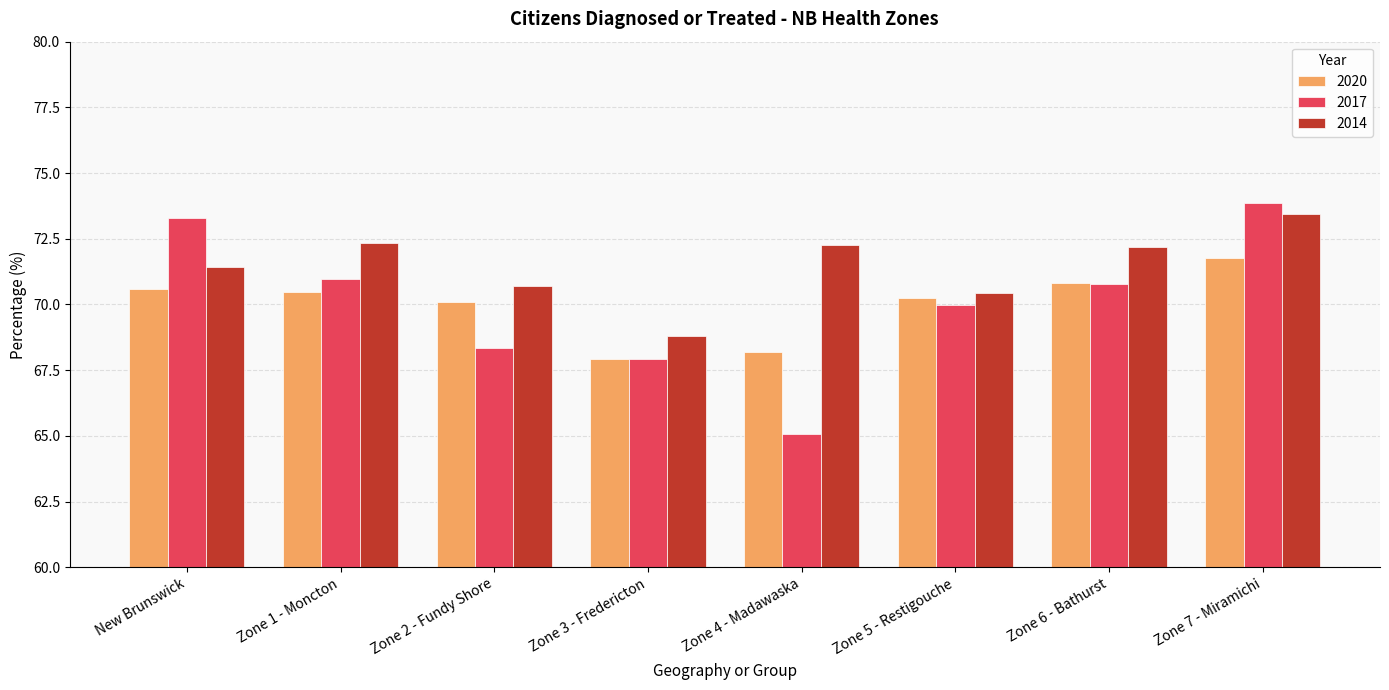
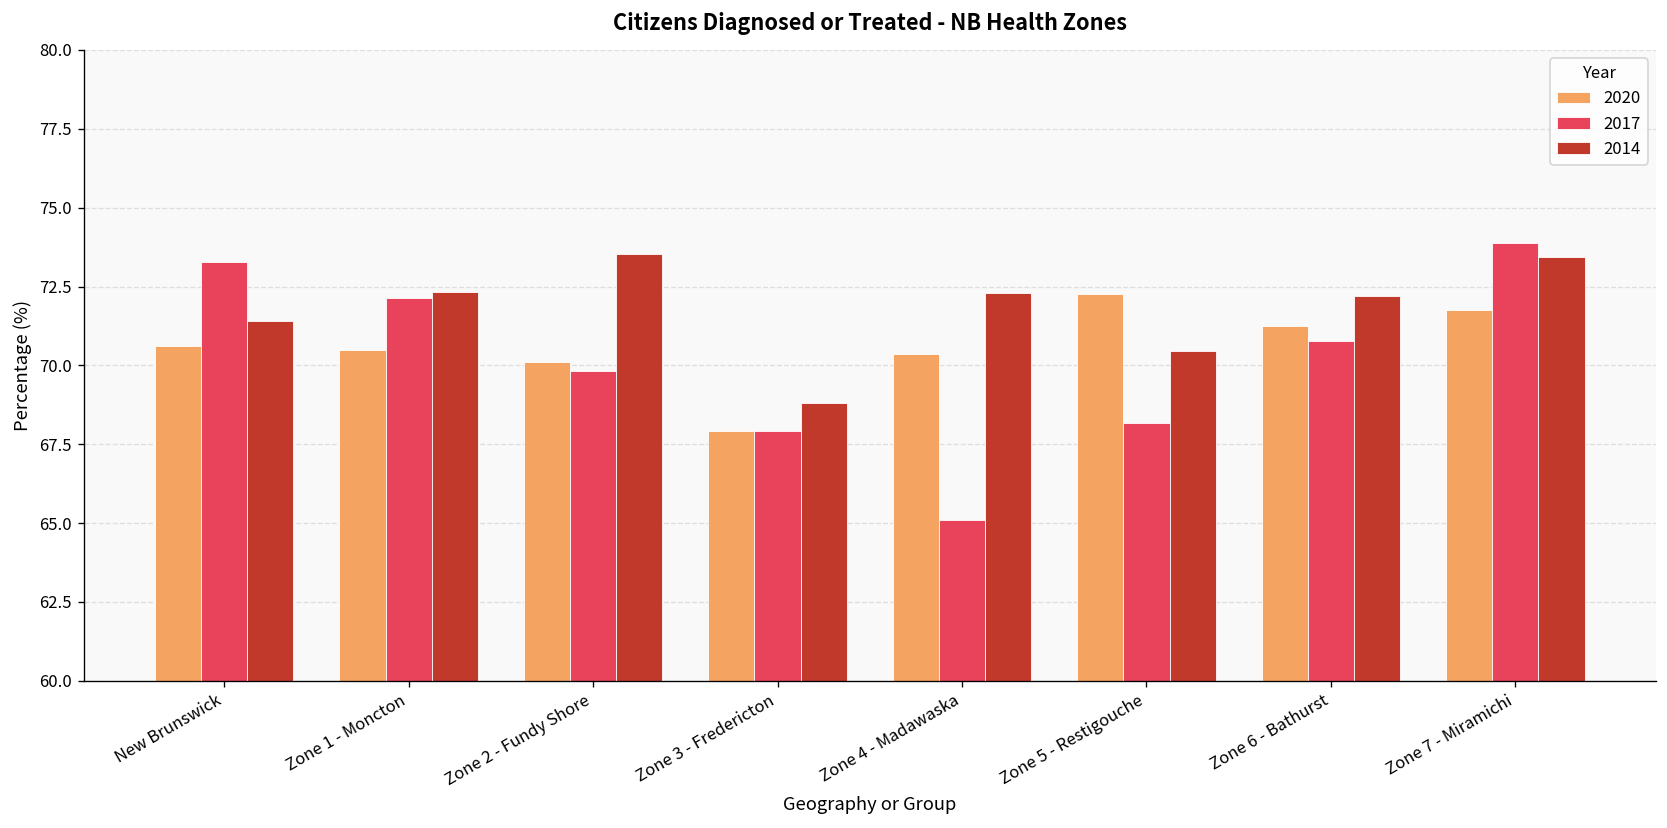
  {
    "2020": {
      "New Brunswick": 70.6,
      "Zone 1 - Moncton": 70.5,
      "Zone 2 - Fundy Shore": 70.1,
      "Zone 3 - Fredericton": 67.9,
-     "Zone 4 - Madawaska": 68.2,
-     "Zone 5 - Restigouche": 70.2,
-     "Zone 6 - Bathurst": 70.8,
+     "Zone 4 - Madawaska": 70.3,
+     "Zone 5 - Restigouche": 72.3,
+     "Zone 6 - Bathurst": 71.2,
      "Zone 7 - Miramichi": 71.8
    },
    "2017": {
      "New Brunswick": 73.3,
-     "Zone 1 - Moncton": 71.0,
-     "Zone 2 - Fundy Shore": 68.3,
+     "Zone 1 - Moncton": 72.1,
+     "Zone 2 - Fundy Shore": 69.8,
      "Zone 3 - Fredericton": 67.9,
      "Zone 4 - Madawaska": 65.1,
-     "Zone 5 - Restigouche": 70.0,
+     "Zone 5 - Restigouche": 68.2,
      "Zone 6 - Bathurst": 70.8,
      "Zone 7 - Miramichi": 73.9
    },
    "2014": {
      "New Brunswick": 71.4,
      "Zone 1 - Moncton": 72.3,
-     "Zone 2 - Fundy Shore": 70.7,
+     "Zone 2 - Fundy Shore": 73.5,
      "Zone 3 - Fredericton": 68.8,
      "Zone 4 - Madawaska": 72.3,
      "Zone 5 - Restigouche": 70.4,
      "Zone 6 - Bathurst": 72.2,
      "Zone 7 - Miramichi": 73.4
    }
  }
